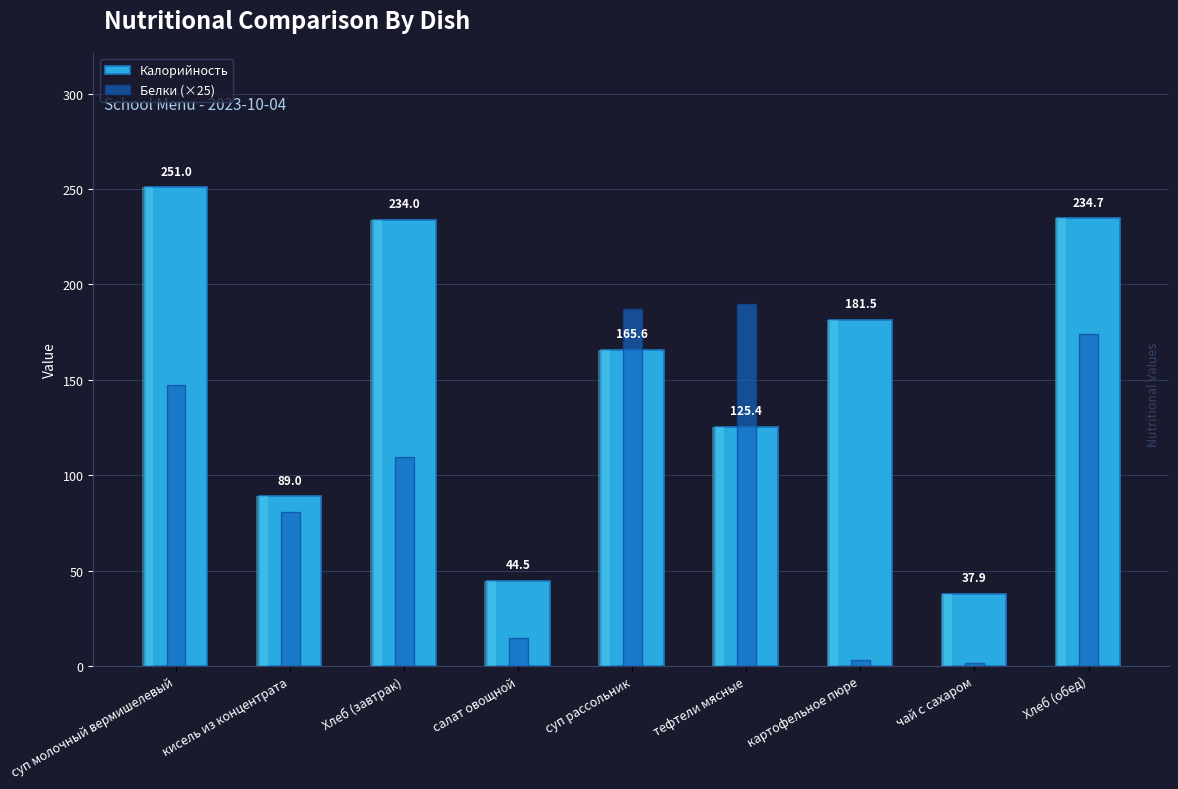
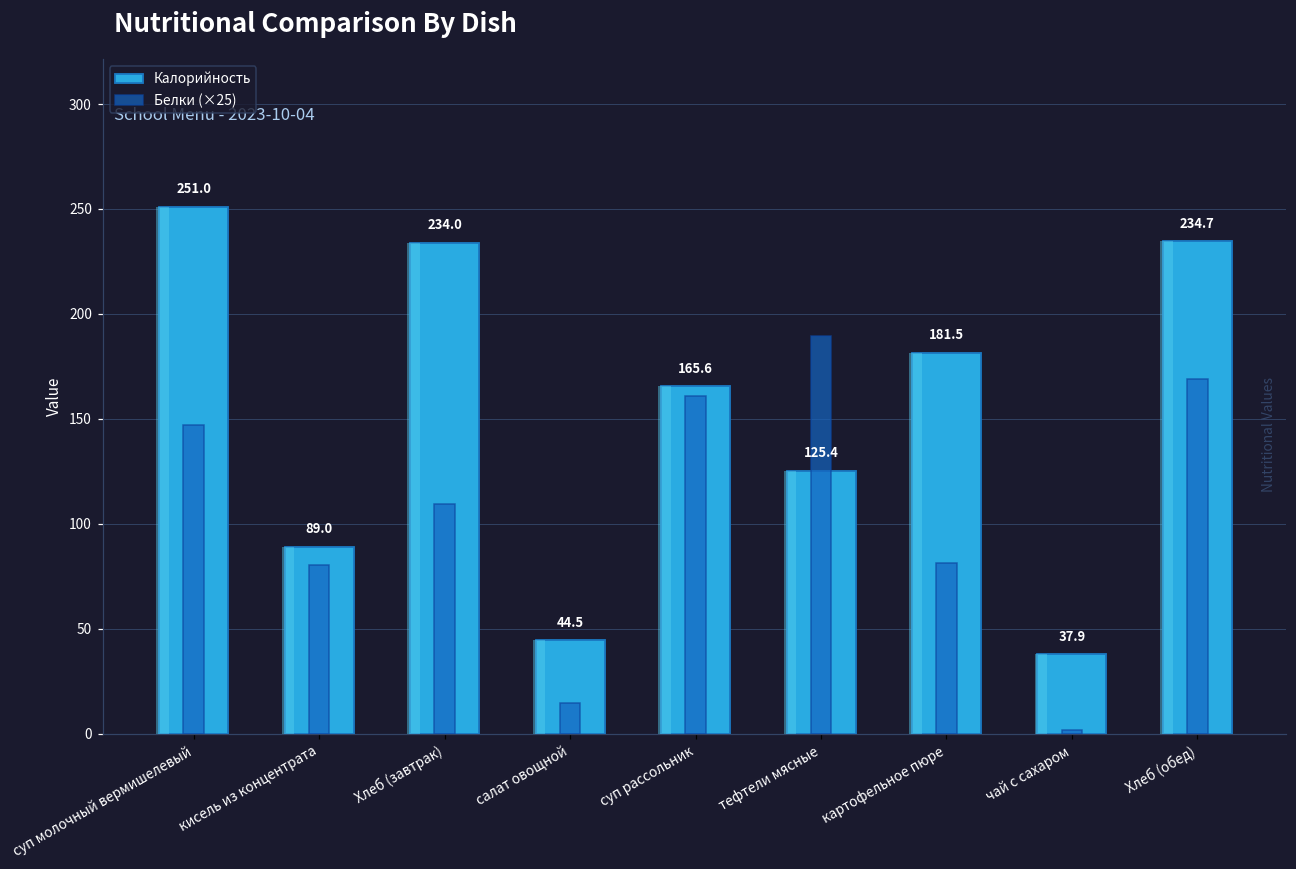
  {
    "Белки (×25)": {
-     "суп рассольник": 187,
-     "картофельное пюре": 3,
-     "Хлеб (обед)": 174
+     "суп рассольник": 161,
+     "картофельное пюре": 82,
+     "Хлеб (обед)": 169
    }
  }
